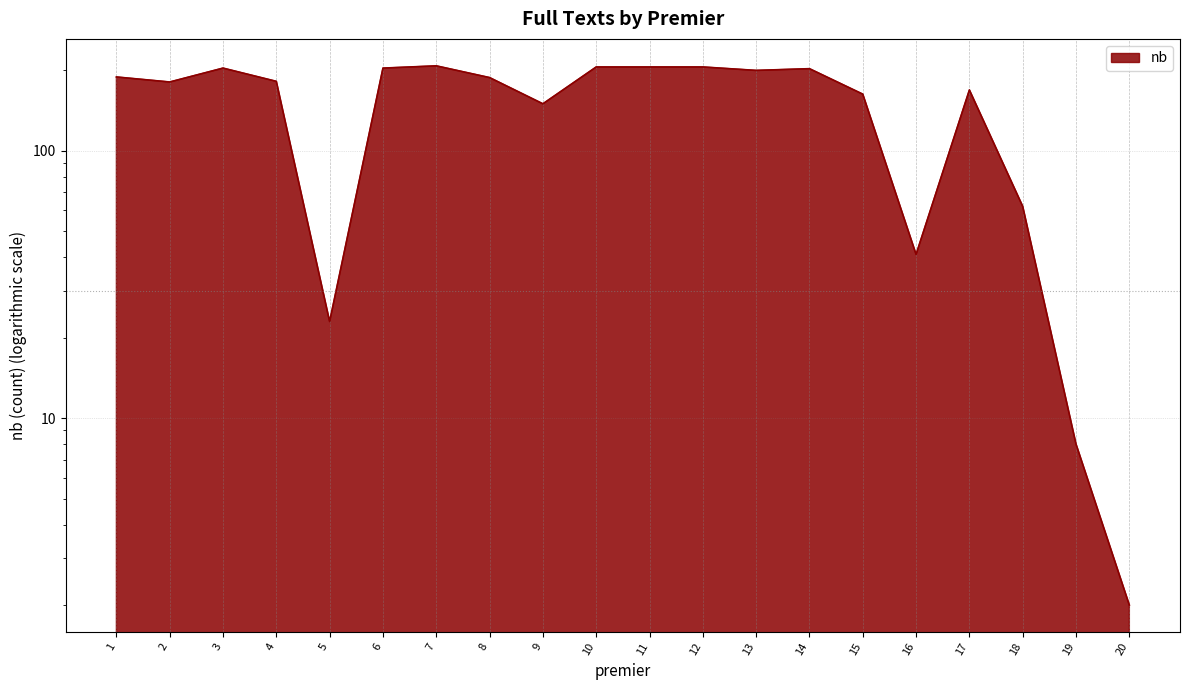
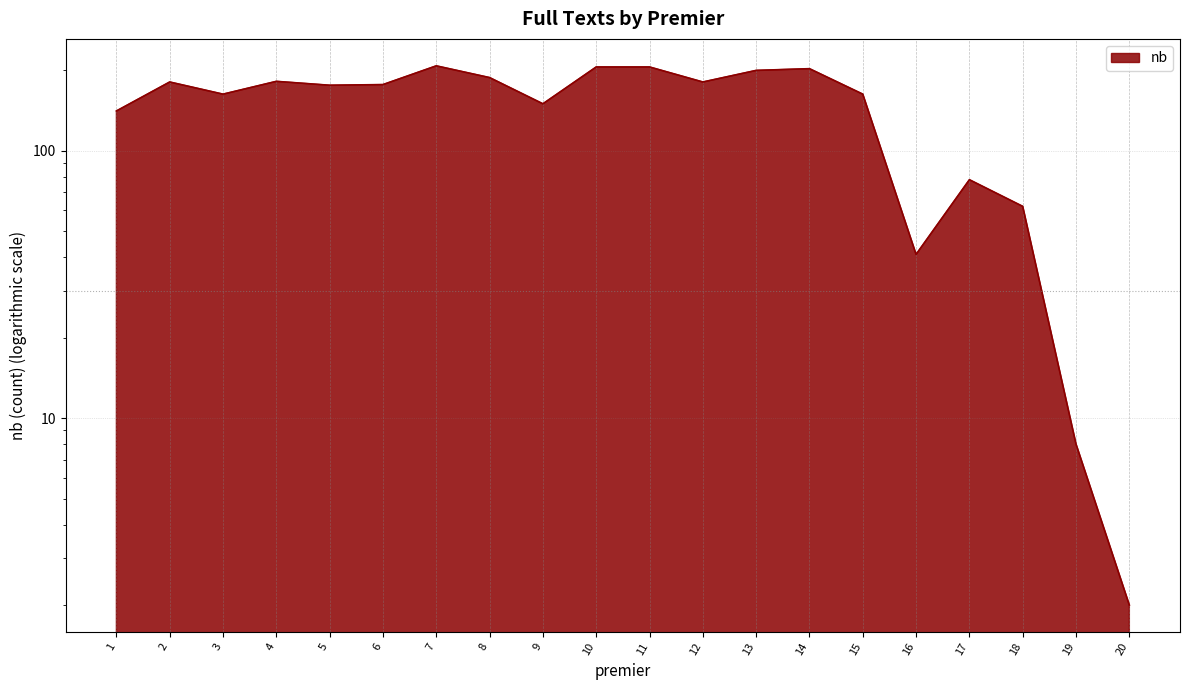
  {
-   "1": 190,
+   "1": 140,
    "2": 180,
-   "3": 200,
+   "3": 160,
    "4": 180,
-   "5": 23,
-   "6": 200,
+   "5": 180,
+   "6": 180,
    "7": 210,
    "8": 190,
    "9": 150,
    "10": 210,
    "11": 210,
-   "12": 210,
+   "12": 180,
    "13": 200,
    "14": 200,
    "15": 160,
    "16": 41,
-   "17": 170,
+   "17": 78,
    "18": 62,
    "19": 8,
    "20": 2
  }
